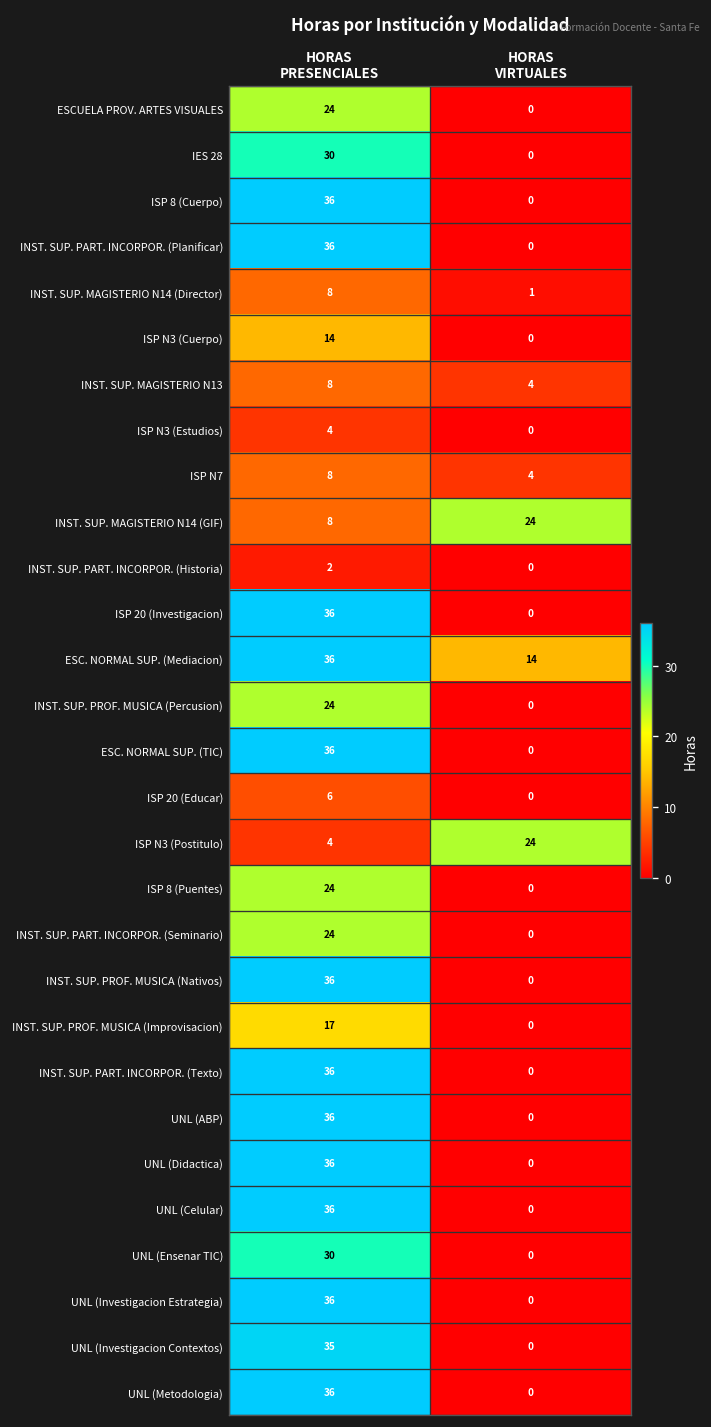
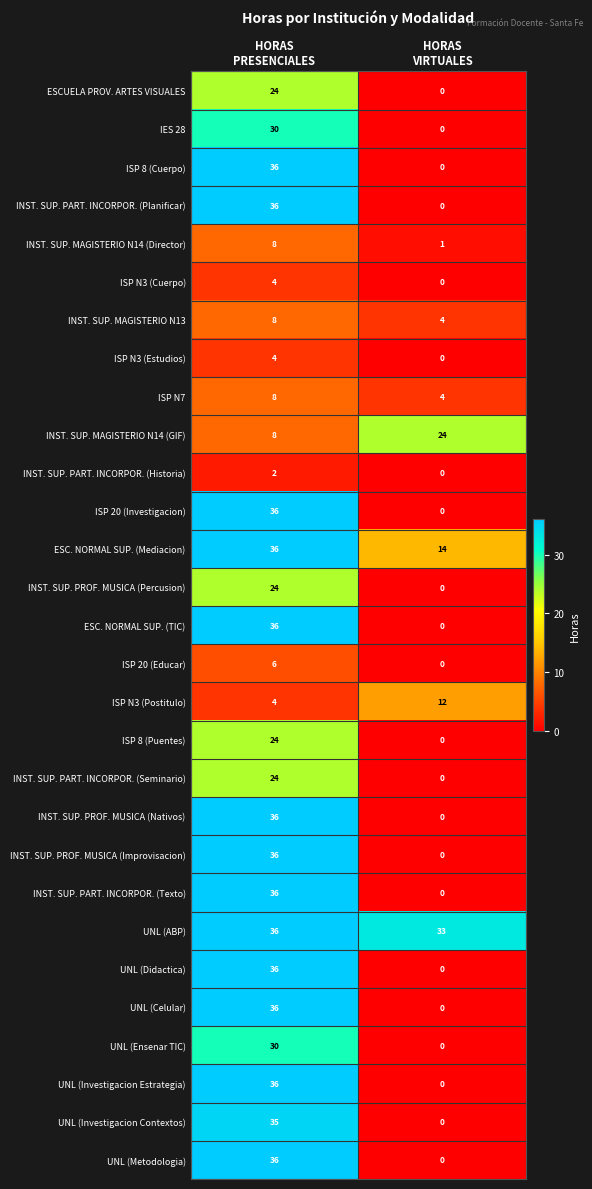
  {
    "ESCUELA PROV. ARTES VISUALES": {
      "HORAS PRESENCIALES": 24,
      "HORAS VIRTUALES": 0
    },
    "IES 28": {
      "HORAS PRESENCIALES": 30,
      "HORAS VIRTUALES": 0
    },
    "ISP 8 (Cuerpo)": {
      "HORAS PRESENCIALES": 36,
      "HORAS VIRTUALES": 0
    },
    "INST. SUP. PART. INCORPOR. (Planificar)": {
      "HORAS PRESENCIALES": 36,
      "HORAS VIRTUALES": 0
    },
    "INST. SUP. MAGISTERIO N14 (Director)": {
      "HORAS PRESENCIALES": 8,
      "HORAS VIRTUALES": 1
    },
    "ISP N3 (Cuerpo)": {
-     "HORAS PRESENCIALES": 14,
+     "HORAS PRESENCIALES": 4,
      "HORAS VIRTUALES": 0
    },
    "INST. SUP. MAGISTERIO N13": {
      "HORAS PRESENCIALES": 8,
      "HORAS VIRTUALES": 4
    },
    "ISP N3 (Estudios)": {
      "HORAS PRESENCIALES": 4,
      "HORAS VIRTUALES": 0
    },
    "ISP N7": {
      "HORAS PRESENCIALES": 8,
      "HORAS VIRTUALES": 4
    },
    "INST. SUP. MAGISTERIO N14 (GIF)": {
      "HORAS PRESENCIALES": 8,
      "HORAS VIRTUALES": 24
    },
    "INST. SUP. PART. INCORPOR. (Historia)": {
      "HORAS PRESENCIALES": 2,
      "HORAS VIRTUALES": 0
    },
    "ISP 20 (Investigacion)": {
      "HORAS PRESENCIALES": 36,
      "HORAS VIRTUALES": 0
    },
    "ESC. NORMAL SUP. (Mediacion)": {
      "HORAS PRESENCIALES": 36,
      "HORAS VIRTUALES": 14
    },
    "INST. SUP. PROF. MUSICA (Percusion)": {
      "HORAS PRESENCIALES": 24,
      "HORAS VIRTUALES": 0
    },
    "ESC. NORMAL SUP. (TIC)": {
      "HORAS PRESENCIALES": 36,
      "HORAS VIRTUALES": 0
    },
    "ISP 20 (Educar)": {
      "HORAS PRESENCIALES": 6,
      "HORAS VIRTUALES": 0
    },
    "ISP N3 (Postitulo)": {
      "HORAS PRESENCIALES": 4,
-     "HORAS VIRTUALES": 24
+     "HORAS VIRTUALES": 12
    },
    "ISP 8 (Puentes)": {
      "HORAS PRESENCIALES": 24,
      "HORAS VIRTUALES": 0
    },
    "INST. SUP. PART. INCORPOR. (Seminario)": {
      "HORAS PRESENCIALES": 24,
      "HORAS VIRTUALES": 0
    },
    "INST. SUP. PROF. MUSICA (Nativos)": {
      "HORAS PRESENCIALES": 36,
      "HORAS VIRTUALES": 0
    },
    "INST. SUP. PROF. MUSICA (Improvisacion)": {
-     "HORAS PRESENCIALES": 17,
+     "HORAS PRESENCIALES": 36,
      "HORAS VIRTUALES": 0
    },
    "INST. SUP. PART. INCORPOR. (Texto)": {
      "HORAS PRESENCIALES": 36,
      "HORAS VIRTUALES": 0
    },
    "UNL (ABP)": {
      "HORAS PRESENCIALES": 36,
-     "HORAS VIRTUALES": 0
+     "HORAS VIRTUALES": 33
    },
    "UNL (Didactica)": {
      "HORAS PRESENCIALES": 36,
      "HORAS VIRTUALES": 0
    },
    "UNL (Celular)": {
      "HORAS PRESENCIALES": 36,
      "HORAS VIRTUALES": 0
    },
    "UNL (Ensenar TIC)": {
      "HORAS PRESENCIALES": 30,
      "HORAS VIRTUALES": 0
    },
    "UNL (Investigacion Estrategia)": {
      "HORAS PRESENCIALES": 36,
      "HORAS VIRTUALES": 0
    },
    "UNL (Investigacion Contextos)": {
      "HORAS PRESENCIALES": 35,
      "HORAS VIRTUALES": 0
    },
    "UNL (Metodologia)": {
      "HORAS PRESENCIALES": 36,
      "HORAS VIRTUALES": 0
    }
  }
